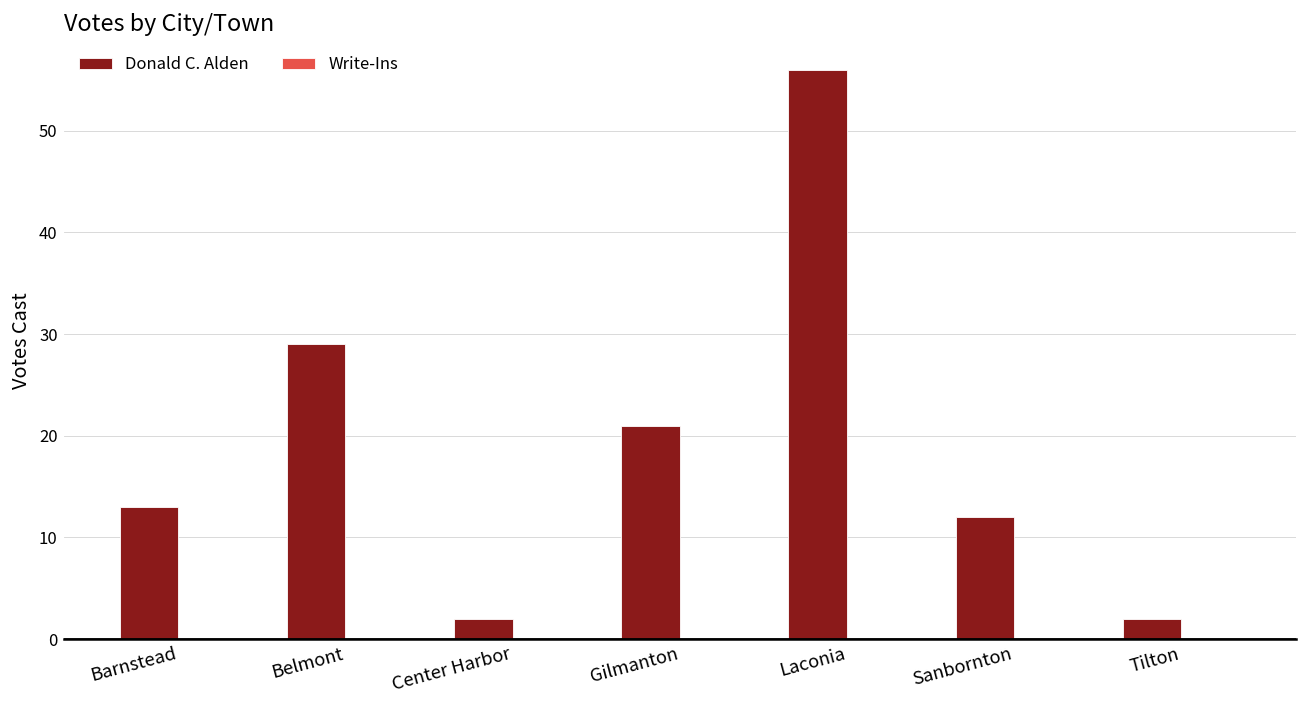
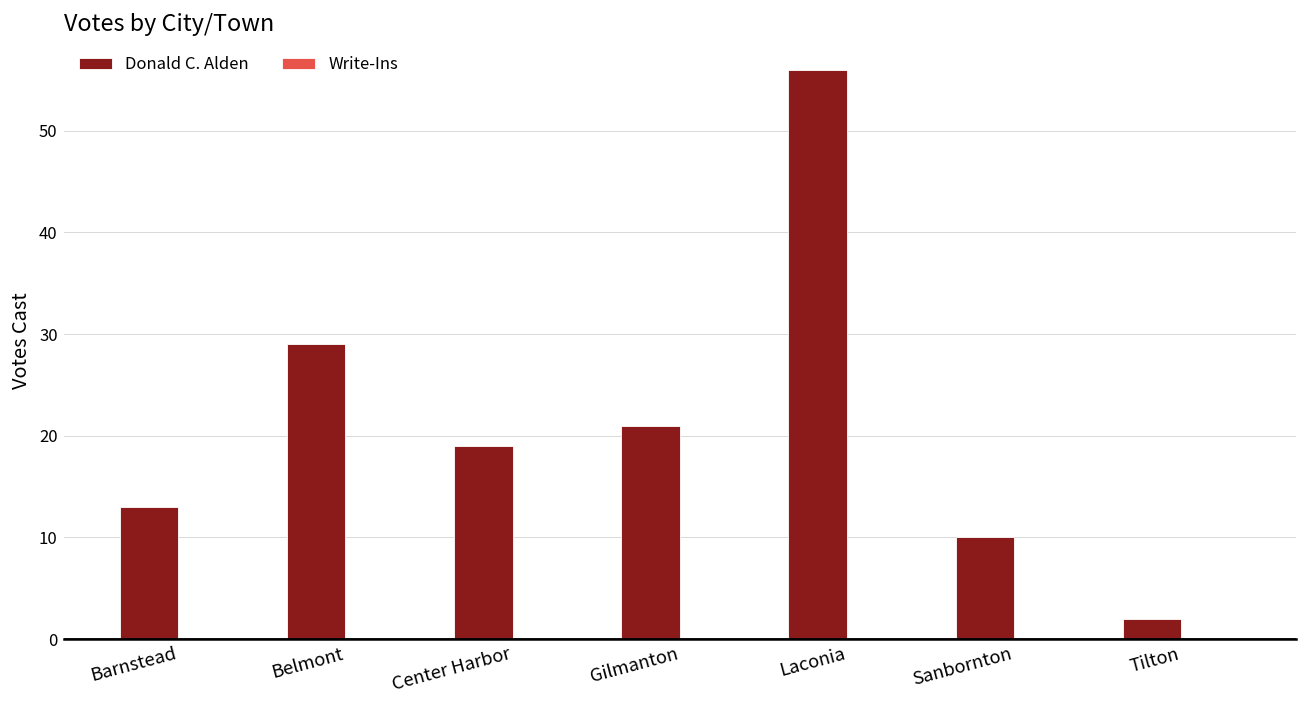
  {
    "Donald C. Alden": {
      "Barnstead": 13,
      "Belmont": 29,
-     "Center Harbor": 2,
+     "Center Harbor": 19,
      "Gilmanton": 21,
      "Laconia": 56,
-     "Sanbornton": 12,
+     "Sanbornton": 10,
      "Tilton": 2
    },
    "Write-Ins": {
      "Barnstead": 0,
      "Belmont": 0,
      "Center Harbor": 0,
      "Gilmanton": 0,
      "Laconia": 0,
      "Sanbornton": 0,
      "Tilton": 0
    }
  }
